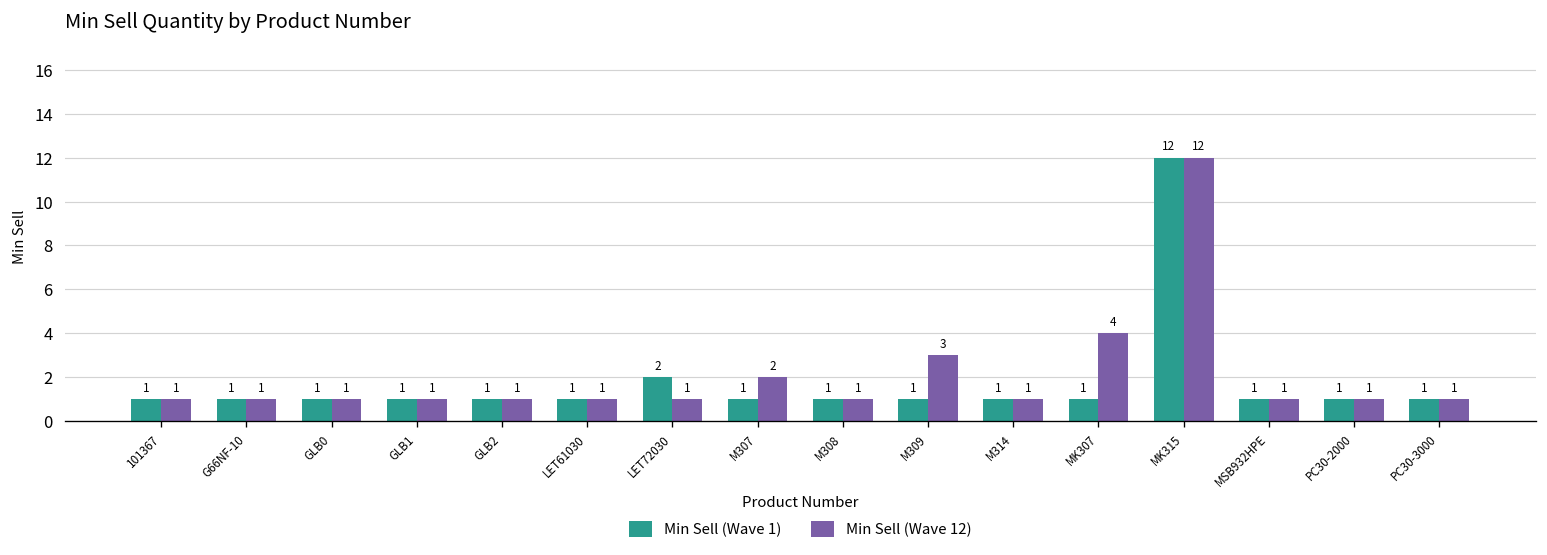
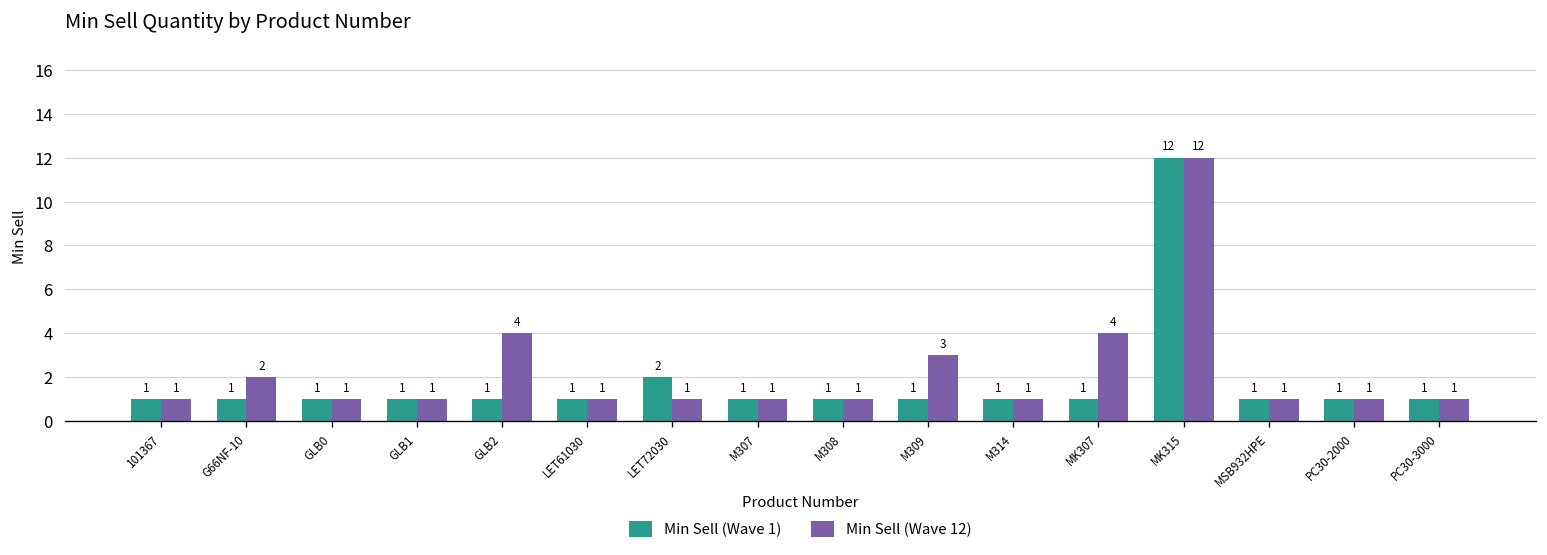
  {
    "Min Sell (Wave 1)": {
      "101367": 1,
      "G66NF-10": 1,
      "GLB0": 1,
      "GLB1": 1,
      "GLB2": 1,
      "LET61030": 1,
      "LET72030": 2,
      "M307": 1,
      "M308": 1,
      "M309": 1,
      "M314": 1,
      "MK307": 1,
      "MK315": 12,
      "MSB932HPE": 1,
      "PC30-2000": 1,
      "PC30-3000": 1
    },
    "Min Sell (Wave 12)": {
      "101367": 1,
-     "G66NF-10": 1,
+     "G66NF-10": 2,
      "GLB0": 1,
      "GLB1": 1,
-     "GLB2": 1,
+     "GLB2": 4,
      "LET61030": 1,
      "LET72030": 1,
-     "M307": 2,
+     "M307": 1,
      "M308": 1,
      "M309": 3,
      "M314": 1,
      "MK307": 4,
      "MK315": 12,
      "MSB932HPE": 1,
      "PC30-2000": 1,
      "PC30-3000": 1
    }
  }
